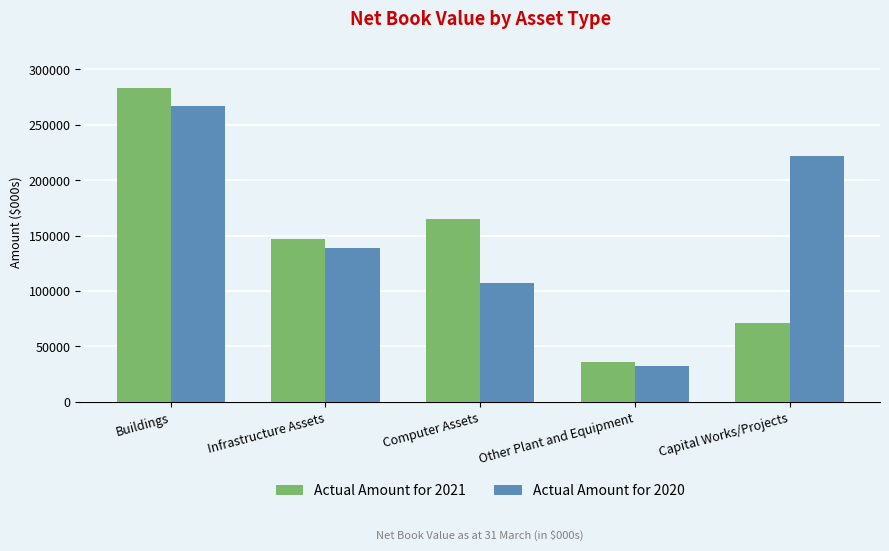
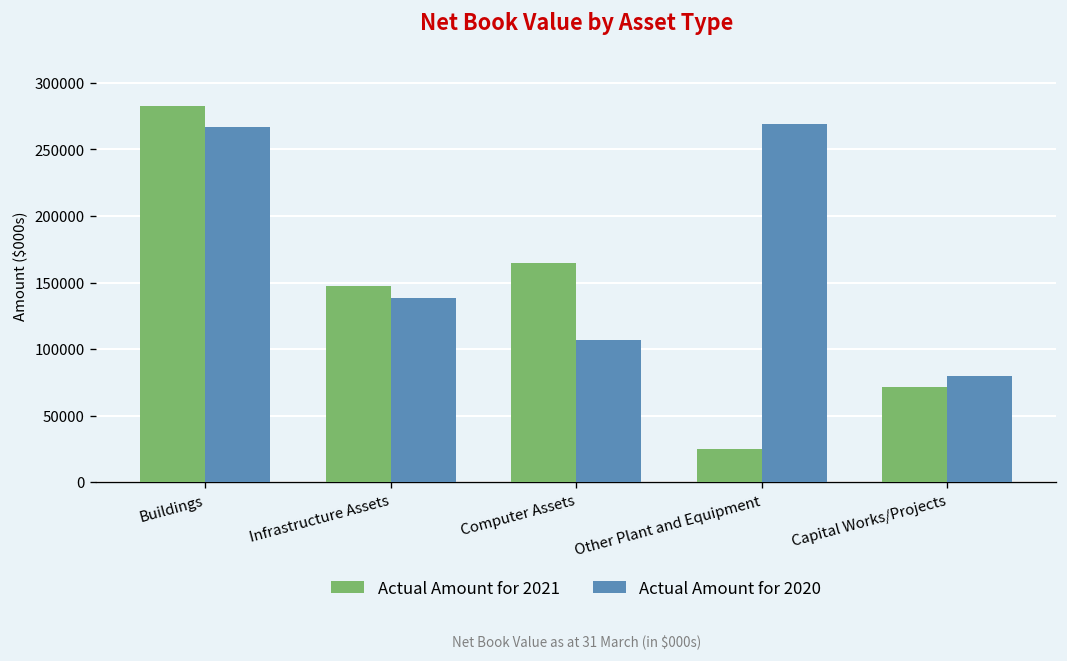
  {
    "Actual Amount for 2021": {
      "Buildings": 283000,
      "Infrastructure Assets": 147000,
      "Computer Assets": 165000,
-     "Other Plant and Equipment": 36000,
+     "Other Plant and Equipment": 25000,
      "Capital Works/Projects": 71000
    },
    "Actual Amount for 2020": {
      "Buildings": 267000,
      "Infrastructure Assets": 138000,
      "Computer Assets": 107000,
-     "Other Plant and Equipment": 33000,
-     "Capital Works/Projects": 222000
+     "Other Plant and Equipment": 269000,
+     "Capital Works/Projects": 80000
    }
  }
